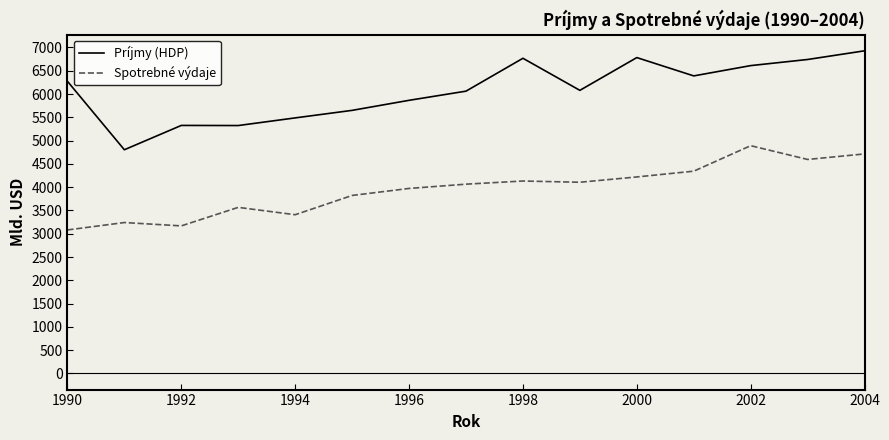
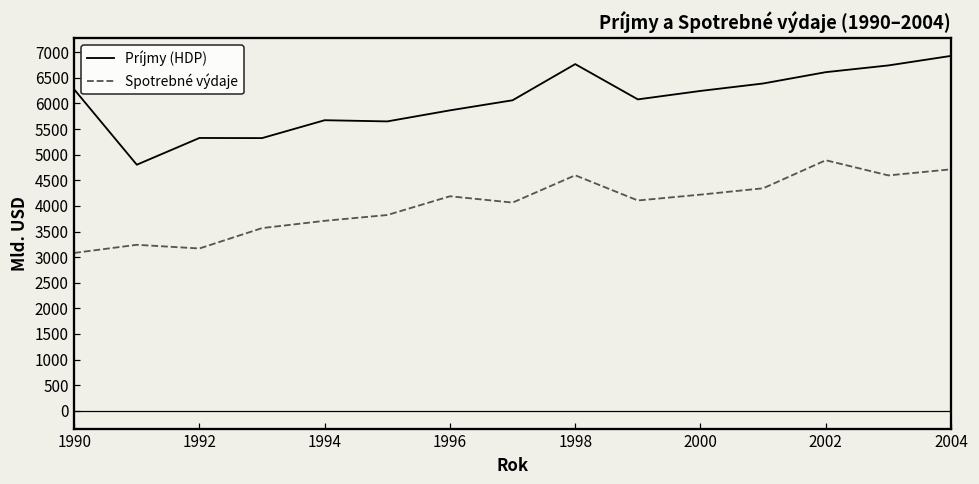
  {
    "Príjmy (HDP)": {
      "1990": 6300,
      "1992": 5300,
-     "1994": 5500,
+     "1994": 5700,
      "1996": 5900,
      "1998": 6800,
-     "2000": 6800,
+     "2000": 6200,
      "2002": 6600,
      "2004": 6900
    },
    "Spotrebné výdaje": {
      "1990": 3100,
      "1992": 3200,
-     "1994": 3400,
-     "1996": 4000,
-     "1998": 4100,
+     "1994": 3700,
+     "1996": 4200,
+     "1998": 4600,
      "2000": 4200,
      "2002": 4900,
      "2004": 4700
    }
  }
